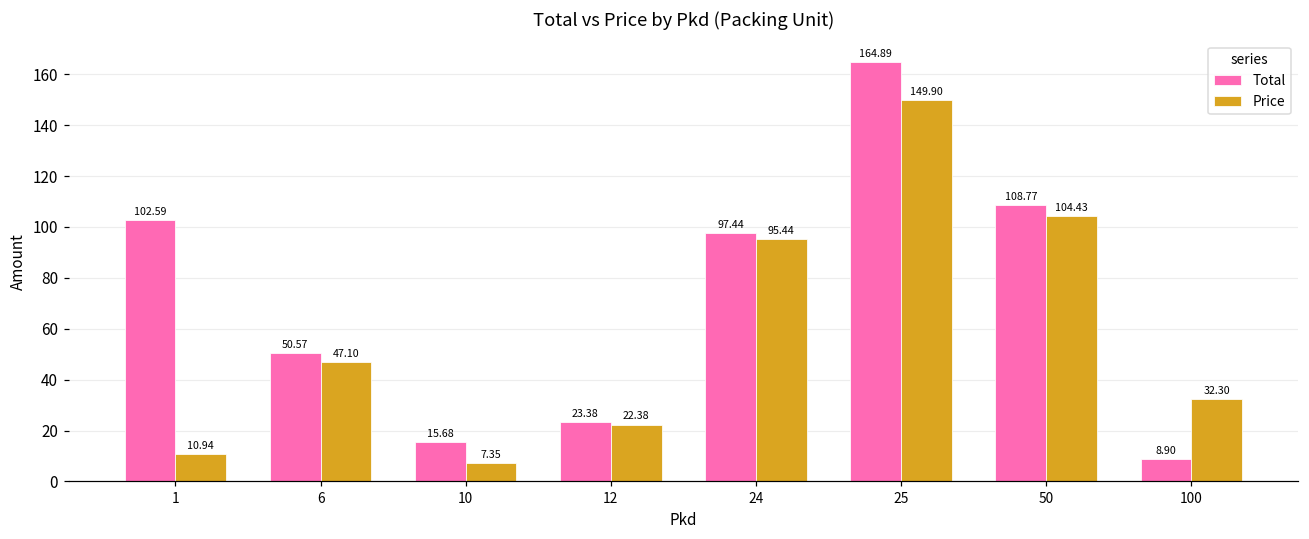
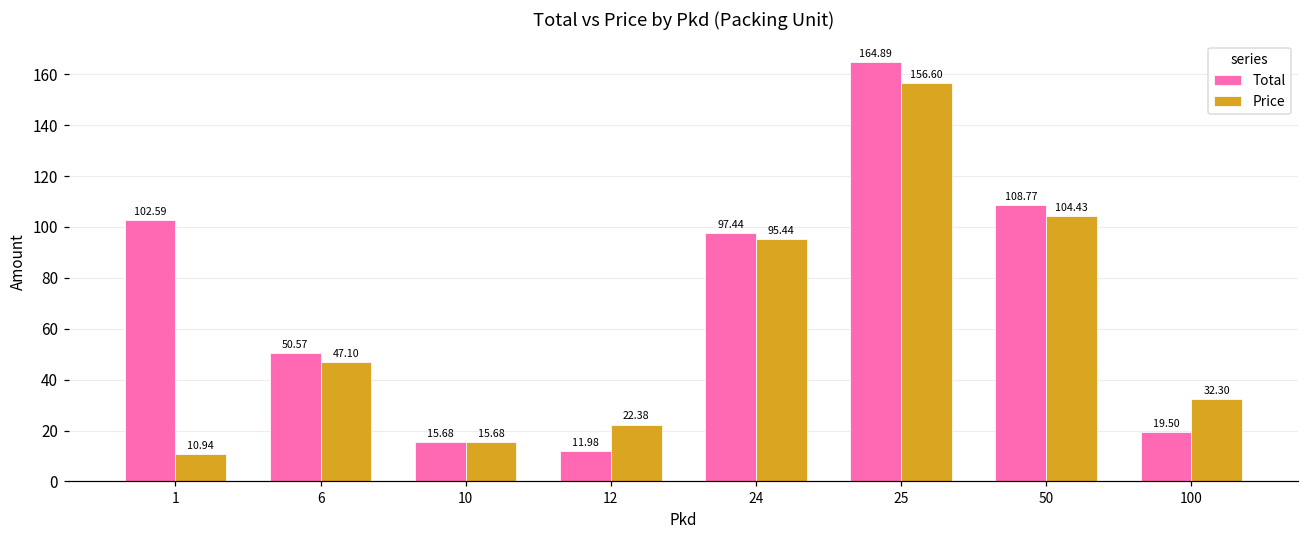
  {
    "Total": {
      "1": 102.59,
      "6": 50.57,
      "10": 15.68,
-     "12": 23.38,
+     "12": 11.98,
      "24": 97.44,
      "25": 164.89,
      "50": 108.77,
-     "100": 8.90
+     "100": 19.50
    },
    "Price": {
      "1": 10.94,
      "6": 47.10,
-     "10": 7.35,
+     "10": 15.68,
      "12": 22.38,
      "24": 95.44,
-     "25": 149.90,
+     "25": 156.60,
      "50": 104.43,
      "100": 32.30
    }
  }
